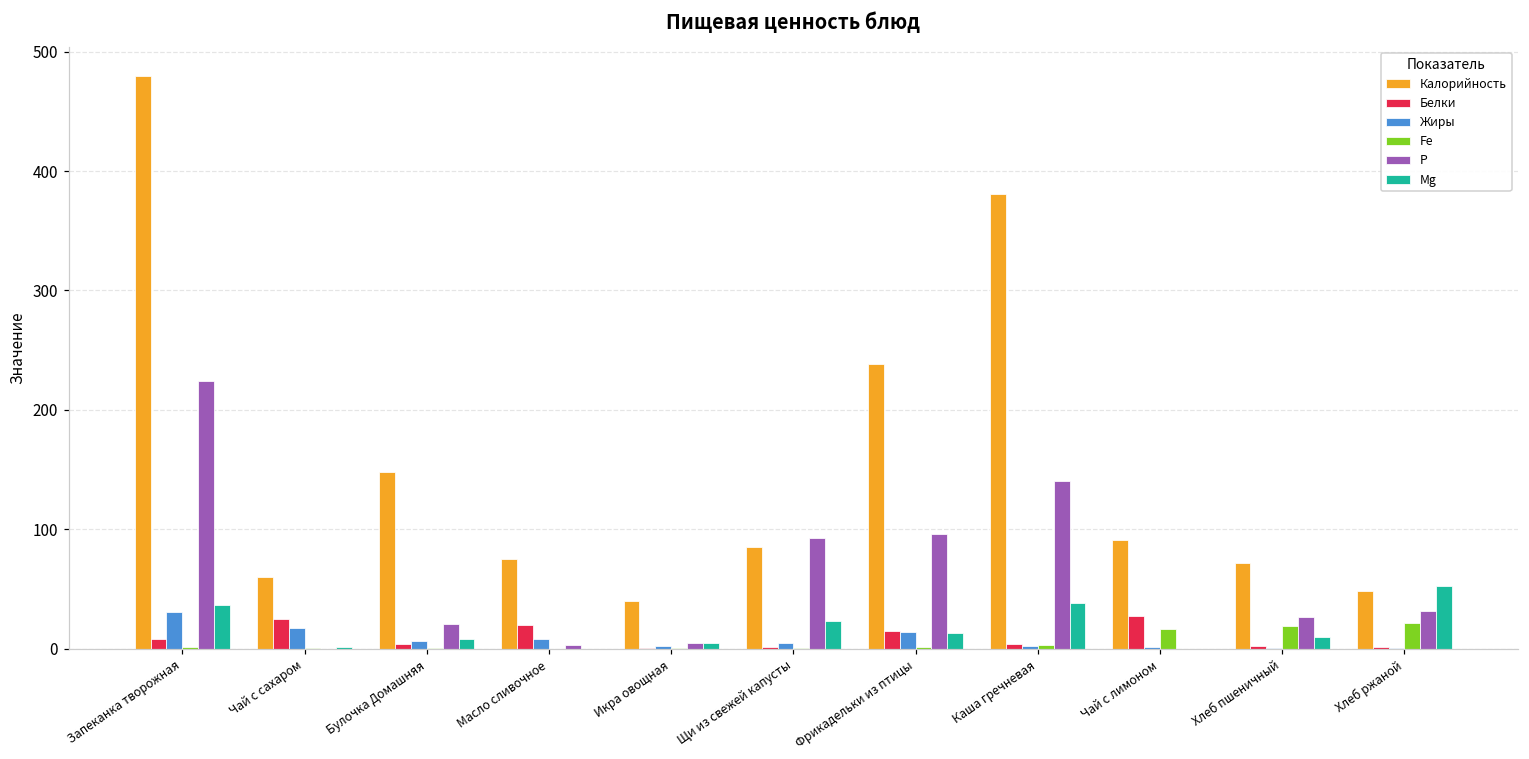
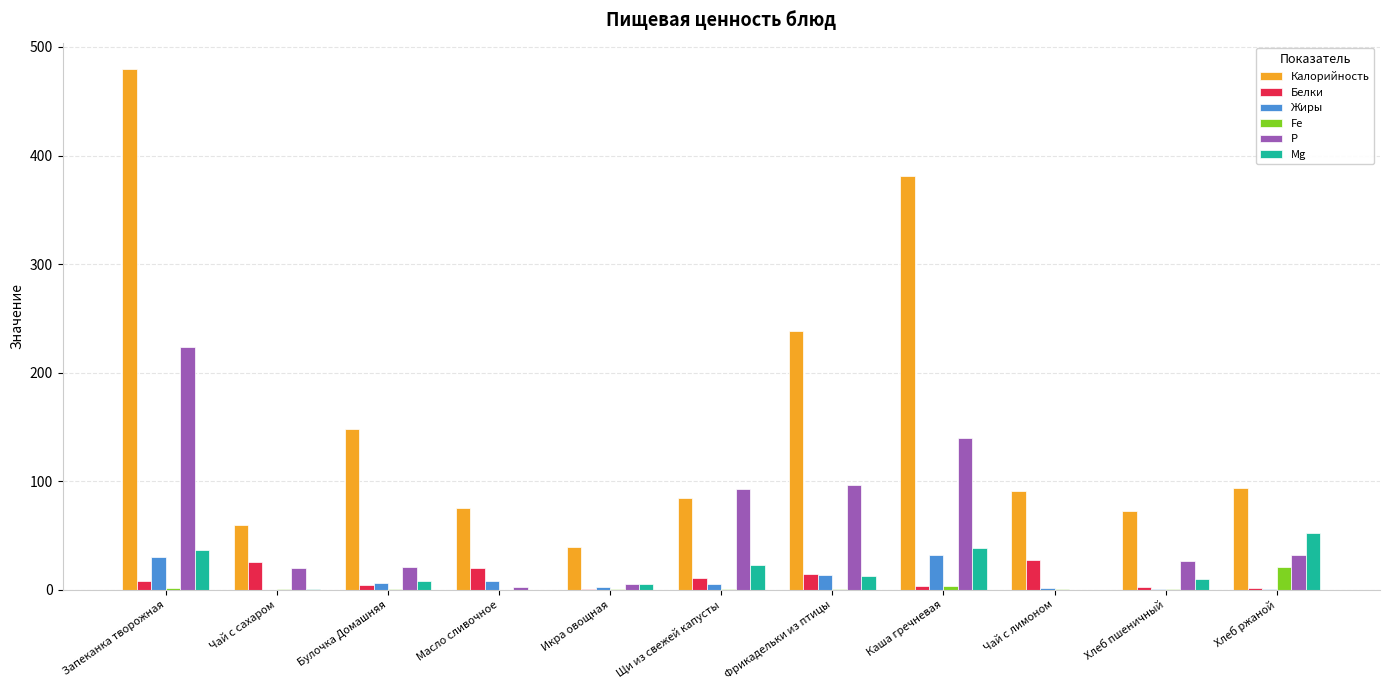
  {
    "Калорийность": {
      "Запеканка творожная": 480,
      "Чай с сахаром": 60,
      "Булочка Домашняя": 148,
      "Масло сливочное": 75,
      "Икра овощная": 40,
      "Щи из свежей капусты": 85,
      "Фрикадельки из птицы": 239,
      "Каша гречневая": 381,
      "Чай с лимоном": 91,
      "Хлеб пшеничный": 72,
-     "Хлеб ржаной": 48
+     "Хлеб ржаной": 94
    },
    "Белки": {
      "Запеканка творожная": 8,
      "Чай с сахаром": 25,
      "Булочка Домашняя": 4,
      "Масло сливочное": 20,
-     "Щи из свежей капусты": 2,
+     "Щи из свежей капусты": 11,
      "Фрикадельки из птицы": 15,
      "Каша гречневая": 4,
      "Чай с лимоном": 28,
      "Хлеб пшеничный": 2
    },
    "Жиры": {
      "Запеканка творожная": 30,
-     "Чай с сахаром": 17,
+     "Чай с сахаром": 0,
      "Булочка Домашняя": 6,
      "Масло сливочное": 8,
      "Щи из свежей капусты": 5,
      "Фрикадельки из птицы": 14,
-     "Каша гречневая": 2
+     "Каша гречневая": 32
    },
    "Fe": {
      "Каша гречневая": 3,
-     "Чай с лимоном": 17,
-     "Хлеб пшеничный": 19,
+     "Чай с лимоном": 1,
+     "Хлеб пшеничный": 1,
      "Хлеб ржаной": 21
    },
    "P": {
      "Запеканка творожная": 224,
-     "Чай с сахаром": 0,
+     "Чай с сахаром": 20,
      "Булочка Домашняя": 21,
      "Масло сливочное": 3,
      "Икра овощная": 5,
      "Щи из свежей капусты": 93,
      "Фрикадельки из птицы": 96,
      "Каша гречневая": 140,
      "Чай с лимоном": 0,
      "Хлеб пшеничный": 26,
      "Хлеб ржаной": 32
    },
    "Mg": {
      "Запеканка творожная": 37,
      "Булочка Домашняя": 8,
      "Масло сливочное": 0,
      "Икра овощная": 5,
      "Щи из свежей капусты": 23,
      "Фрикадельки из птицы": 13,
      "Каша гречневая": 38,
      "Чай с лимоном": 0,
      "Хлеб пшеничный": 10,
      "Хлеб ржаной": 52
    }
  }
